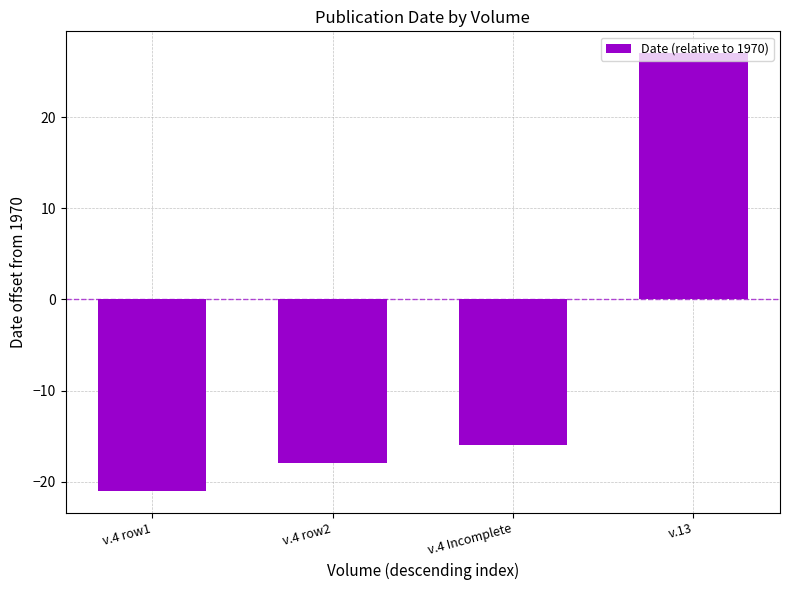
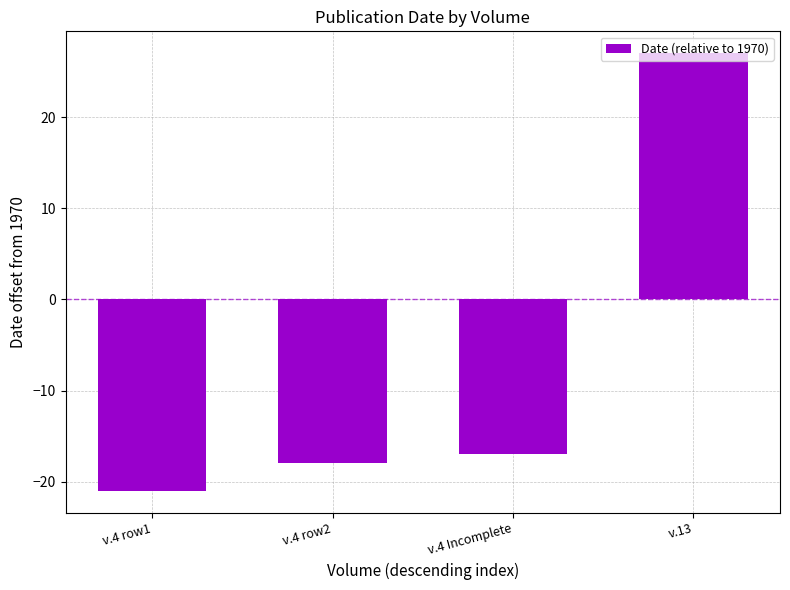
  {
    "v.4 row1": -21,
    "v.4 row2": -18,
-   "v.4 Incomplete": -16
+   "v.4 Incomplete": -17
  }
